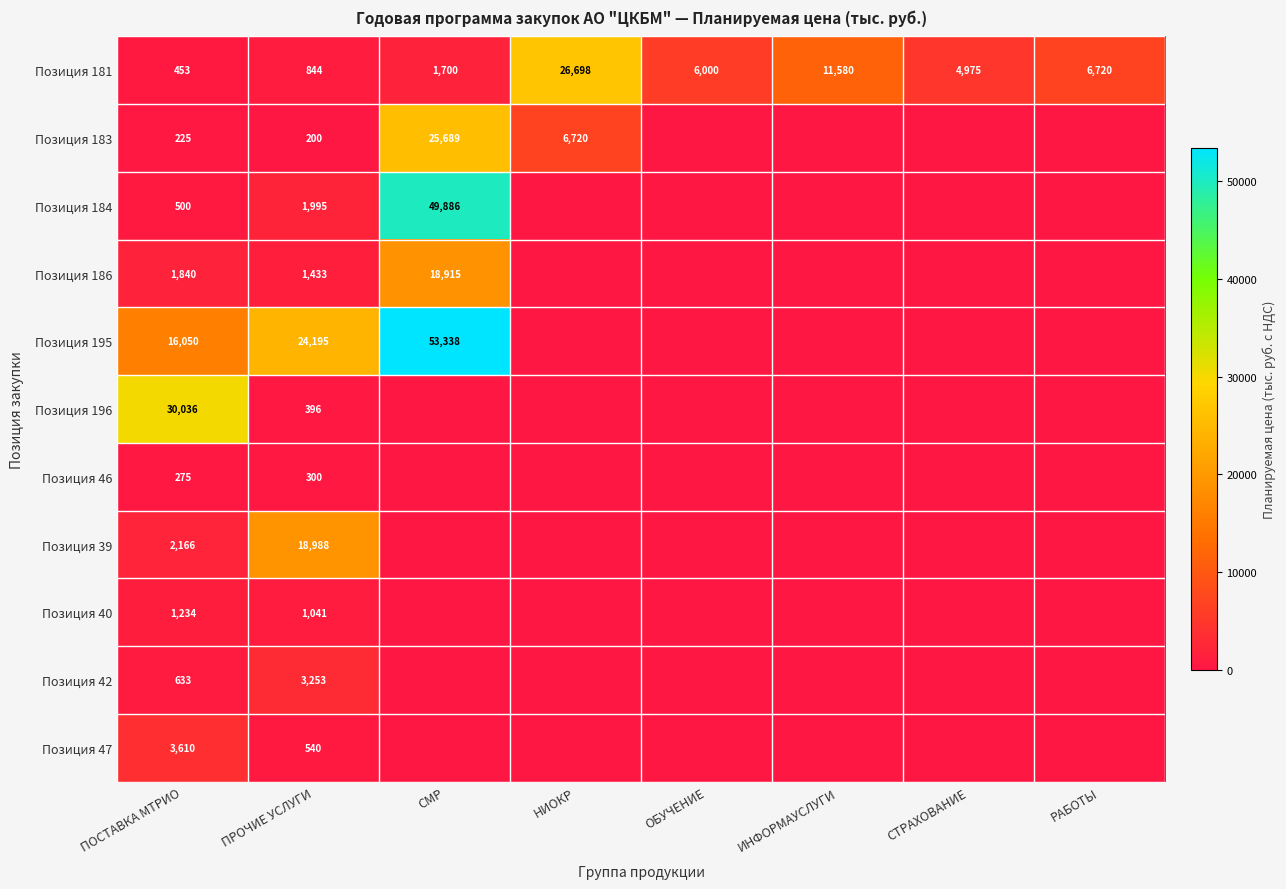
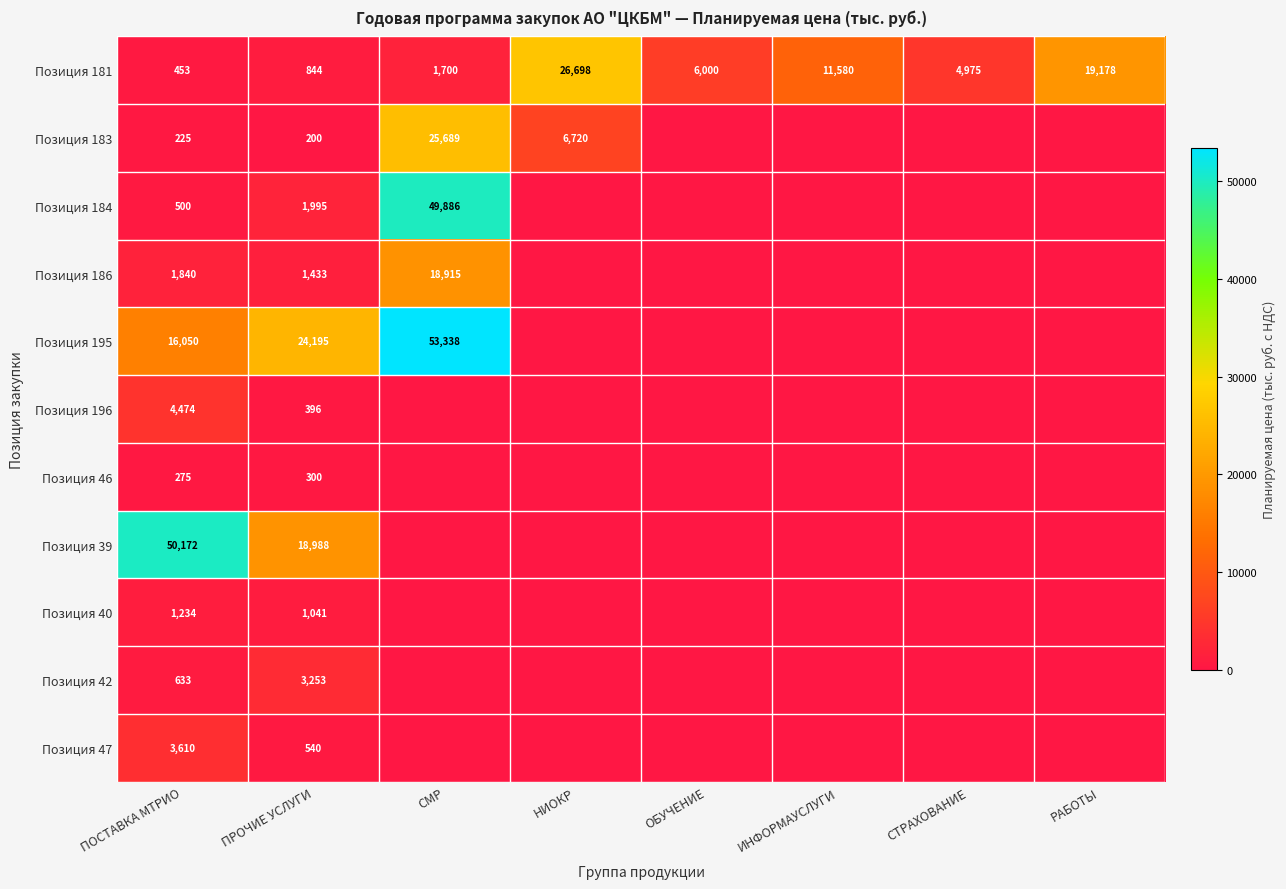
  {
    "Позиция 181": {
      "ПОСТАВКА МТРИО": "453",
      "ПРОЧИЕ УСЛУГИ": "844",
      "СМР": "1,700",
      "НИОКР": "26,698",
      "ОБУЧЕНИЕ": "6,000",
      "ИНФОРМАУСЛУГИ": "11,580",
      "СТРАХОВАНИЕ": "4,975",
-     "РАБОТЫ": "6,720"
+     "РАБОТЫ": "19,178"
    },
    "Позиция 183": {
      "ПОСТАВКА МТРИО": "225",
      "ПРОЧИЕ УСЛУГИ": "200",
      "СМР": "25,689",
      "НИОКР": "6,720"
    },
    "Позиция 184": {
      "ПОСТАВКА МТРИО": "500",
      "ПРОЧИЕ УСЛУГИ": "1,995",
      "СМР": "49,886"
    },
    "Позиция 186": {
      "ПОСТАВКА МТРИО": "1,840",
      "ПРОЧИЕ УСЛУГИ": "1,433",
      "СМР": "18,915"
    },
    "Позиция 195": {
      "ПОСТАВКА МТРИО": "16,050",
      "ПРОЧИЕ УСЛУГИ": "24,195",
      "СМР": "53,338"
    },
    "Позиция 196": {
-     "ПОСТАВКА МТРИО": "30,036",
+     "ПОСТАВКА МТРИО": "4,474",
      "ПРОЧИЕ УСЛУГИ": "396"
    },
    "Позиция 46": {
      "ПОСТАВКА МТРИО": "275",
      "ПРОЧИЕ УСЛУГИ": "300"
    },
    "Позиция 39": {
-     "ПОСТАВКА МТРИО": "2,166",
+     "ПОСТАВКА МТРИО": "50,172",
      "ПРОЧИЕ УСЛУГИ": "18,988"
    },
    "Позиция 40": {
      "ПОСТАВКА МТРИО": "1,234",
      "ПРОЧИЕ УСЛУГИ": "1,041"
    },
    "Позиция 42": {
      "ПОСТАВКА МТРИО": "633",
      "ПРОЧИЕ УСЛУГИ": "3,253"
    },
    "Позиция 47": {
      "ПОСТАВКА МТРИО": "3,610",
      "ПРОЧИЕ УСЛУГИ": "540"
    }
  }
